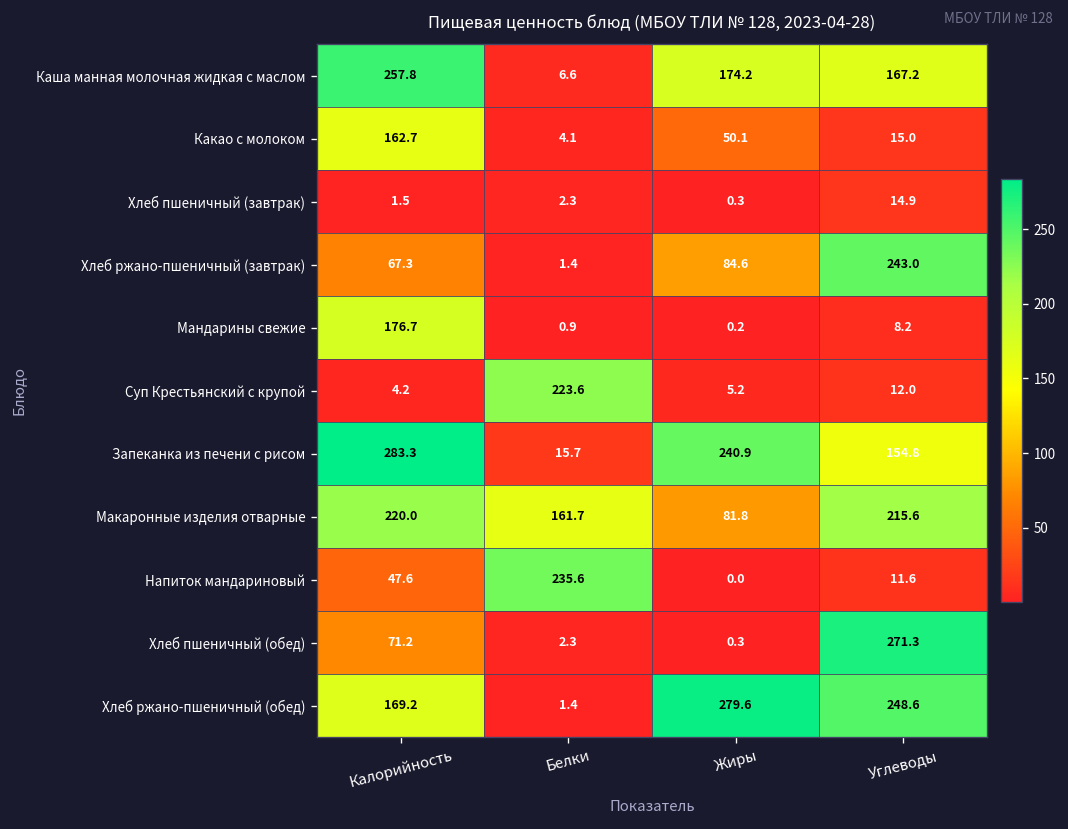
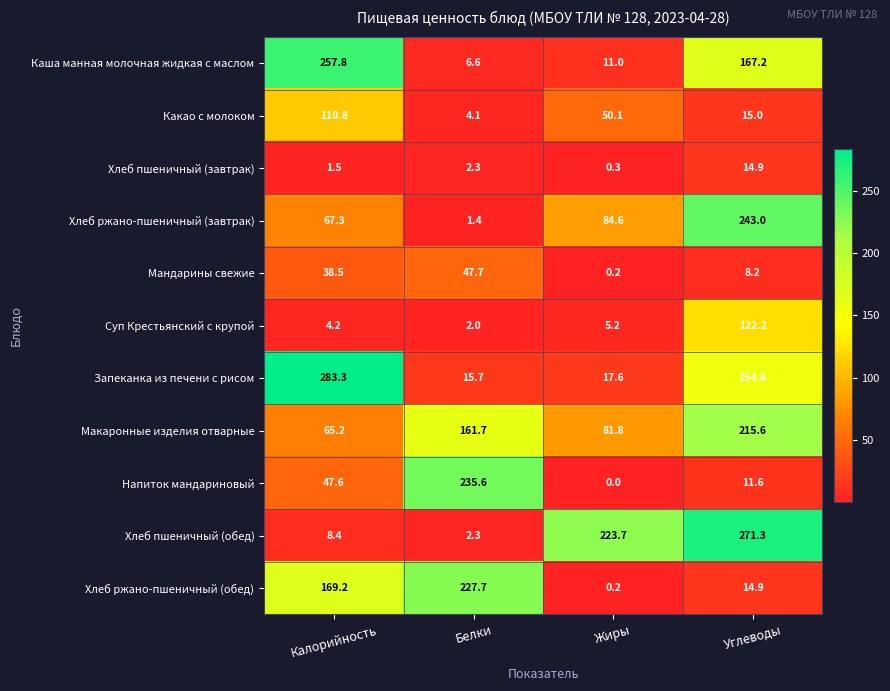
  {
    "Каша манная молочная жидкая с маслом": {
      "Калорийность": 257.8,
      "Белки": 6.6,
-     "Жиры": 174.2,
+     "Жиры": 11.0,
      "Углеводы": 167.2
    },
    "Какао с молоком": {
-     "Калорийность": 162.7,
+     "Калорийность": 110.8,
      "Белки": 4.1,
      "Жиры": 50.1,
      "Углеводы": 15.0
    },
    "Хлеб пшеничный (завтрак)": {
      "Калорийность": 1.5,
      "Белки": 2.3,
      "Жиры": 0.3,
      "Углеводы": 14.9
    },
    "Хлеб ржано-пшеничный (завтрак)": {
      "Калорийность": 67.3,
      "Белки": 1.4,
      "Жиры": 84.6,
      "Углеводы": 243.0
    },
    "Мандарины свежие": {
-     "Калорийность": 176.7,
-     "Белки": 0.9,
+     "Калорийность": 38.5,
+     "Белки": 47.7,
      "Жиры": 0.2,
      "Углеводы": 8.2
    },
    "Суп Крестьянский с крупой": {
      "Калорийность": 4.2,
-     "Белки": 223.6,
+     "Белки": 2.0,
      "Жиры": 5.2,
-     "Углеводы": 12.0
+     "Углеводы": 122.2
    },
    "Запеканка из печени с рисом": {
      "Калорийность": 283.3,
      "Белки": 15.7,
-     "Жиры": 240.9,
+     "Жиры": 17.6,
      "Углеводы": 154.8
    },
    "Макаронные изделия отварные": {
-     "Калорийность": 220.0,
+     "Калорийность": 65.2,
      "Белки": 161.7,
      "Жиры": 81.8,
      "Углеводы": 215.6
    },
    "Напиток мандариновый": {
      "Калорийность": 47.6,
      "Белки": 235.6,
      "Жиры": 0.0,
      "Углеводы": 11.6
    },
    "Хлеб пшеничный (обед)": {
-     "Калорийность": 71.2,
+     "Калорийность": 8.4,
      "Белки": 2.3,
-     "Жиры": 0.3,
+     "Жиры": 223.7,
      "Углеводы": 271.3
    },
    "Хлеб ржано-пшеничный (обед)": {
      "Калорийность": 169.2,
-     "Белки": 1.4,
-     "Жиры": 279.6,
-     "Углеводы": 248.6
+     "Белки": 227.7,
+     "Жиры": 0.2,
+     "Углеводы": 14.9
    }
  }
